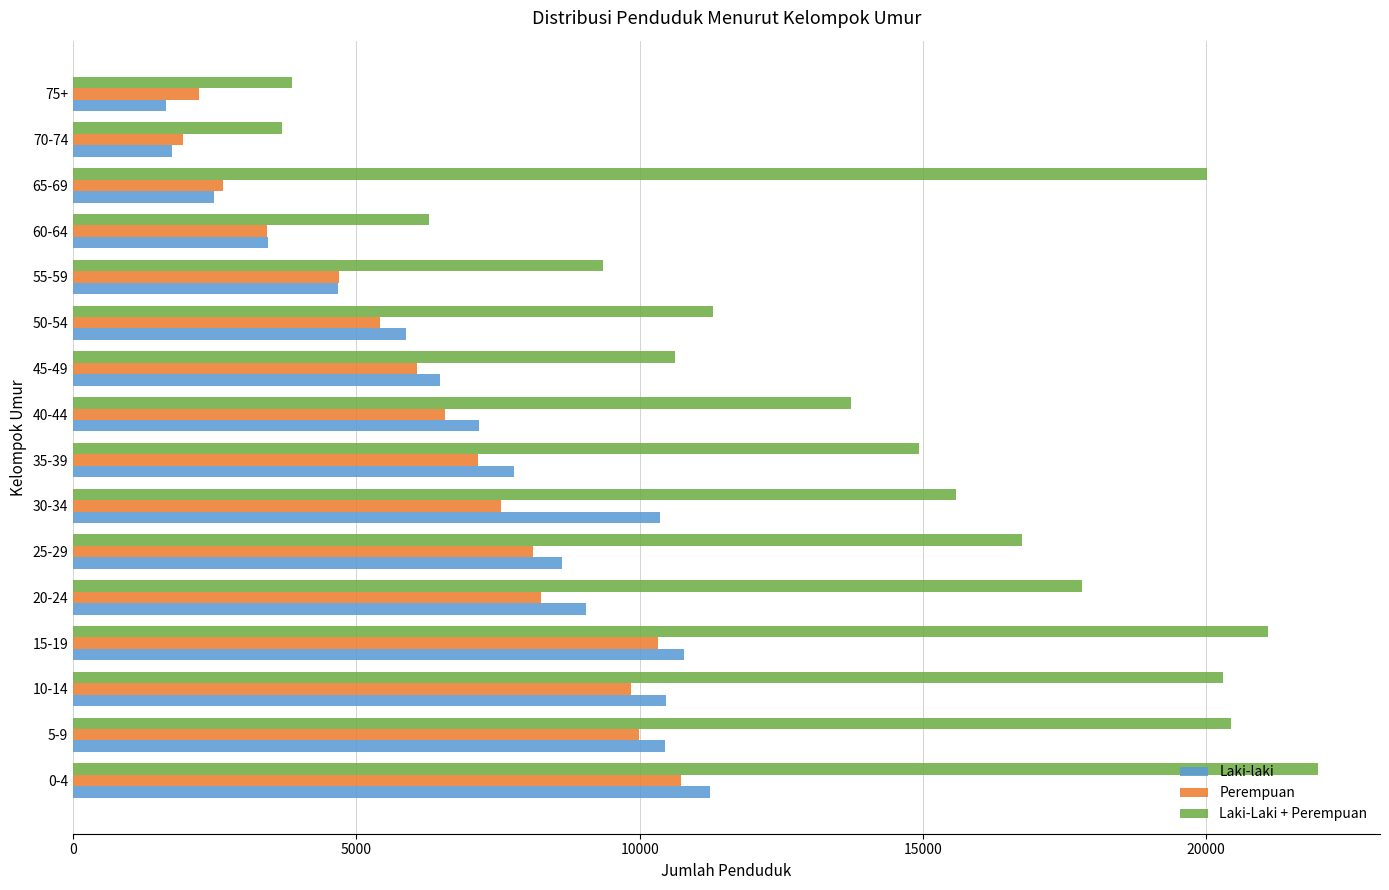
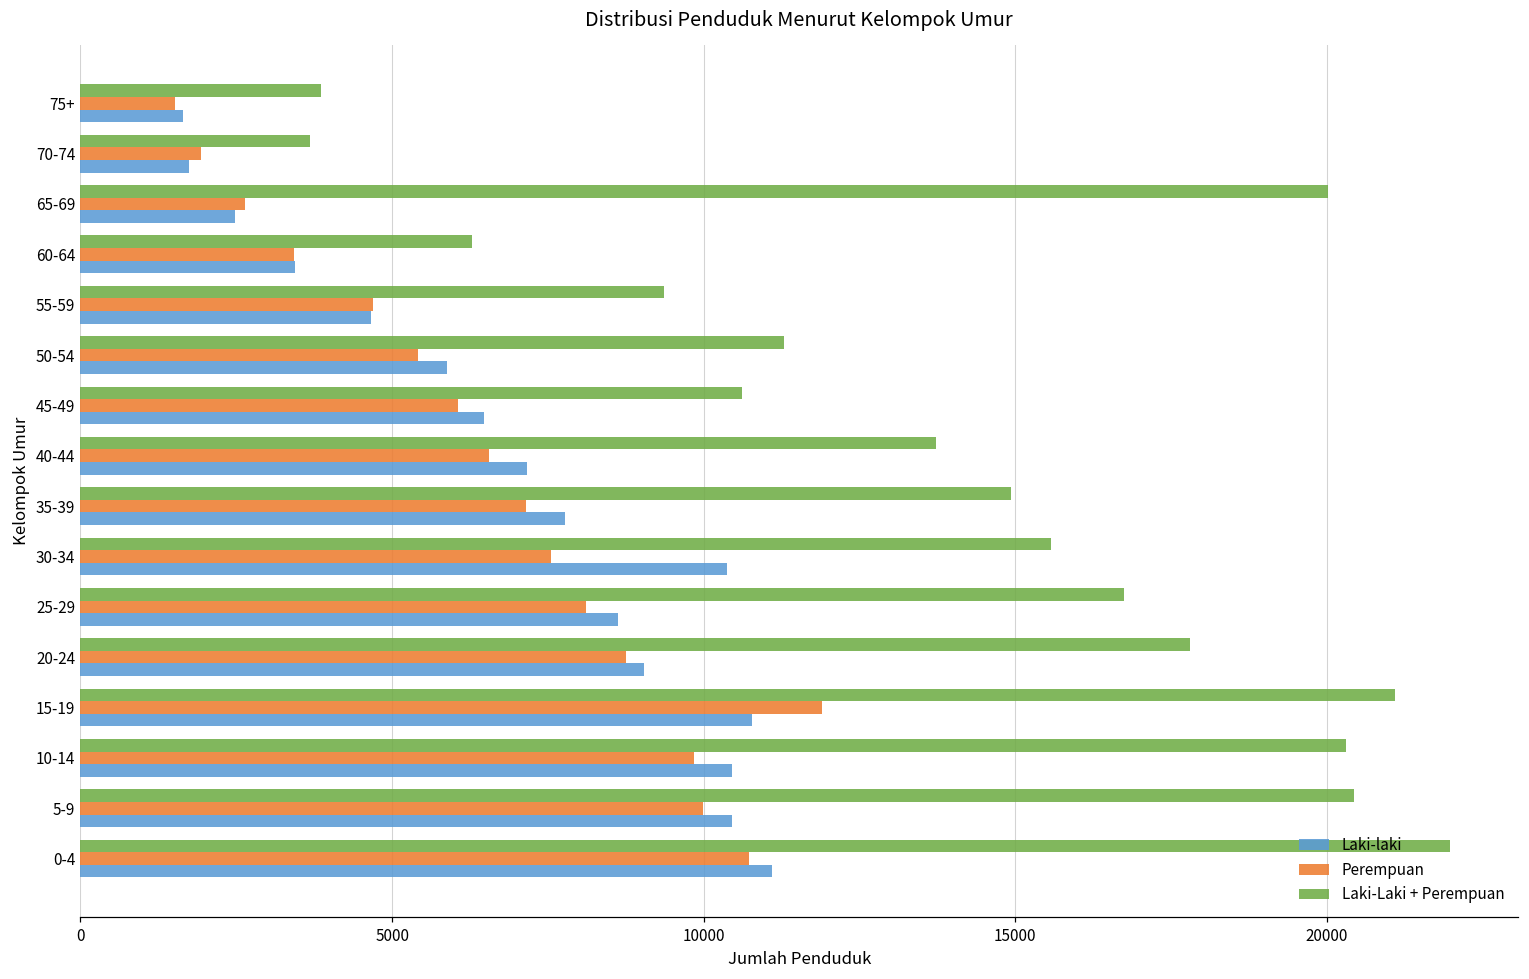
  {
    "Laki-laki": {
      "75+": 1600,
      "70-74": 1700,
      "65-69": 2500,
      "60-64": 3400,
      "55-59": 4700,
      "50-54": 5900,
      "45-49": 6500,
      "40-44": 7200,
      "35-39": 7800,
      "30-34": 10400,
      "25-29": 8600,
      "20-24": 9100,
      "15-19": 10800,
      "10-14": 10500,
      "5-9": 10500,
-     "0-4": 11200
+     "0-4": 11100
    },
    "Perempuan": {
-     "75+": 2200,
+     "75+": 1500,
      "70-74": 1900,
      "65-69": 2600,
      "60-64": 3400,
      "55-59": 4700,
      "50-54": 5400,
      "45-49": 6100,
      "40-44": 6600,
      "35-39": 7100,
      "30-34": 7500,
      "25-29": 8100,
-     "20-24": 8300,
-     "15-19": 10300,
+     "20-24": 8800,
+     "15-19": 11900,
      "10-14": 9800,
      "5-9": 10000,
      "0-4": 10700
    },
    "Laki-Laki + Perempuan": {
      "75+": 3900,
      "70-74": 3700,
      "65-69": 20000,
      "60-64": 6300,
      "55-59": 9400,
      "50-54": 11300,
      "45-49": 10600,
      "40-44": 13700,
      "35-39": 14900,
      "30-34": 15600,
      "25-29": 16800,
      "20-24": 17800,
      "15-19": 21100,
      "10-14": 20300,
      "5-9": 20400,
      "0-4": 22000
    }
  }
